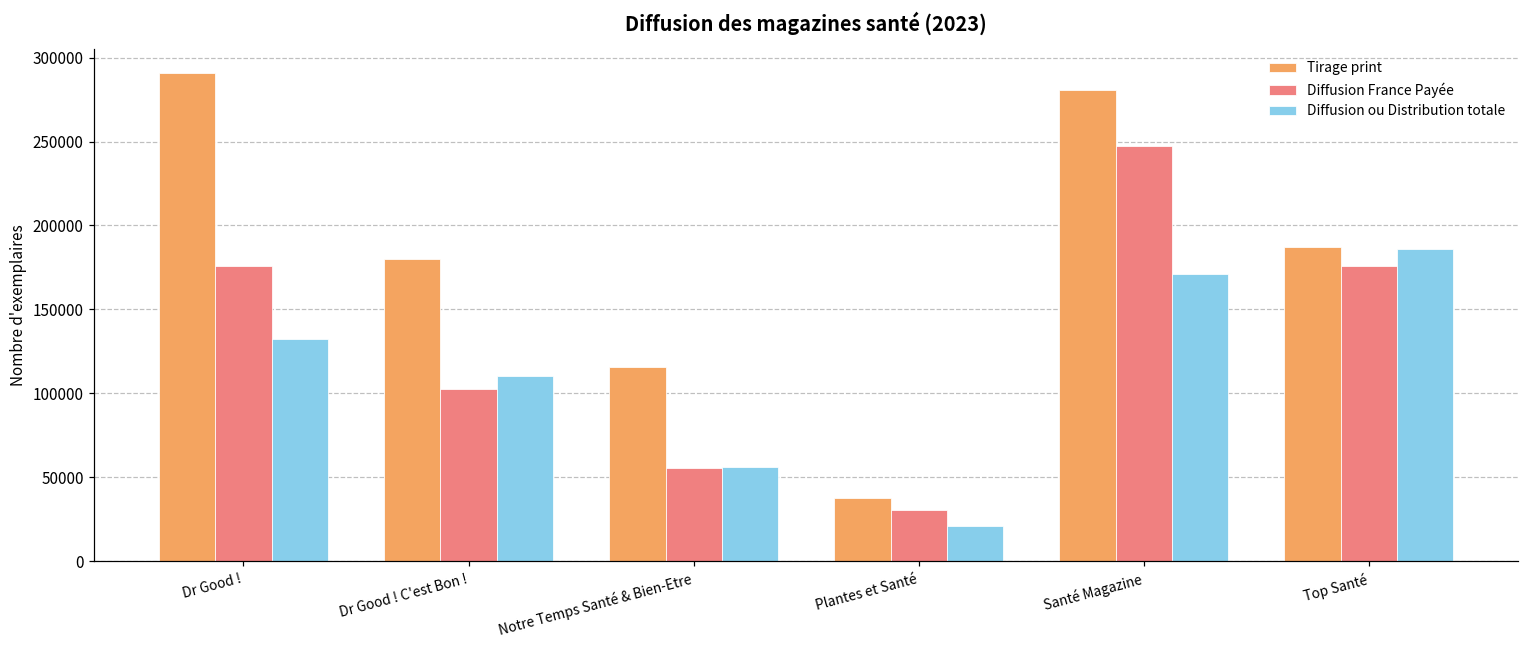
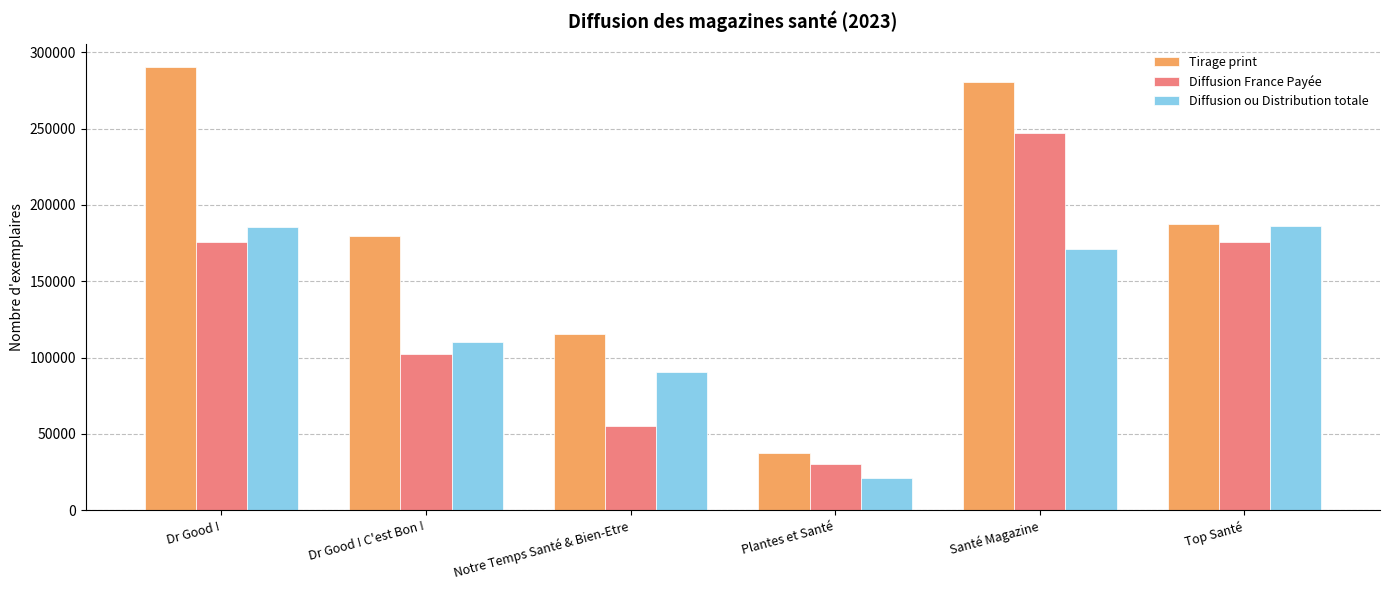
  {
    "Diffusion ou Distribution totale": {
-     "Dr Good !": 132000,
+     "Dr Good !": 185000,
      "Dr Good ! C'est Bon !": 110000,
-     "Notre Temps Santé & Bien-Etre": 56000,
+     "Notre Temps Santé & Bien-Etre": 91000,
      "Plantes et Santé": 21000,
      "Santé Magazine": 171000,
      "Top Santé": 186000
    }
  }
